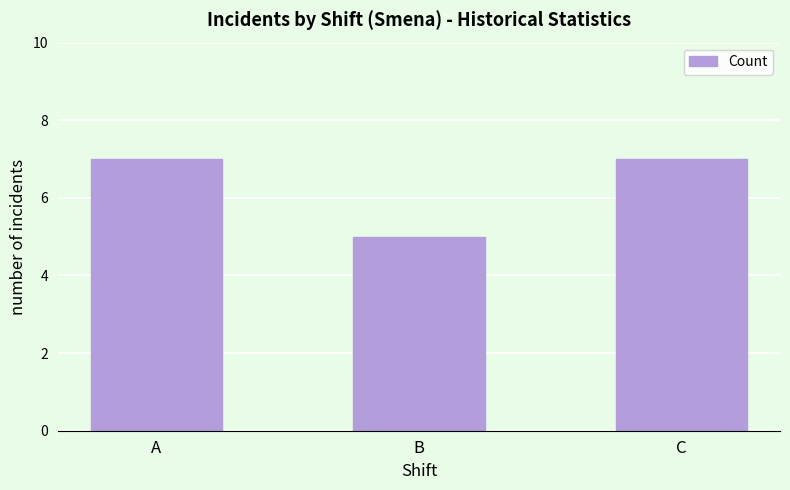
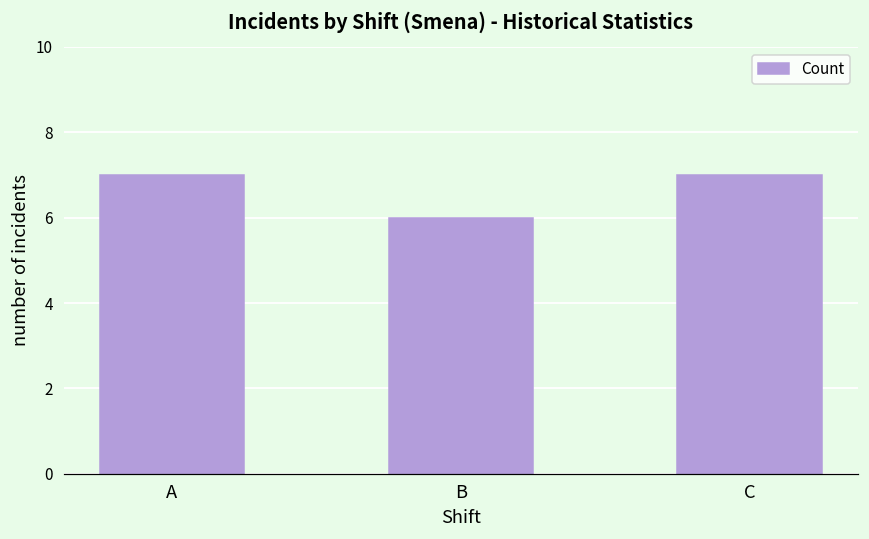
  {
    "A": 7,
-   "B": 5,
+   "B": 6,
    "C": 7
  }
